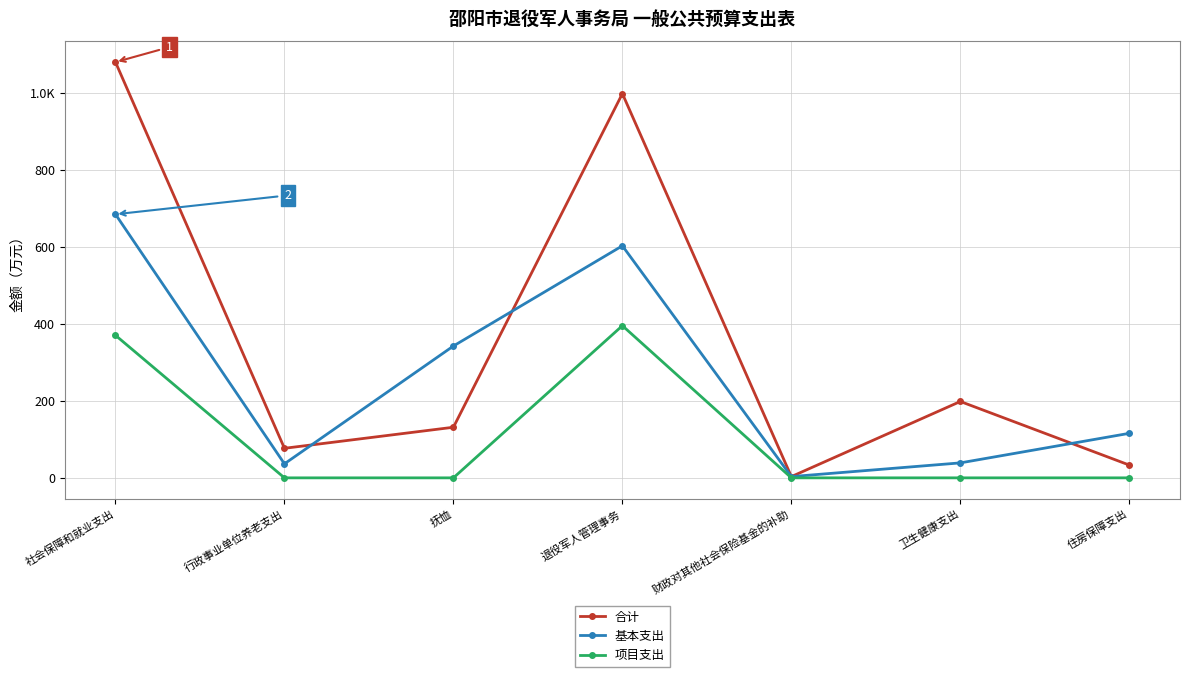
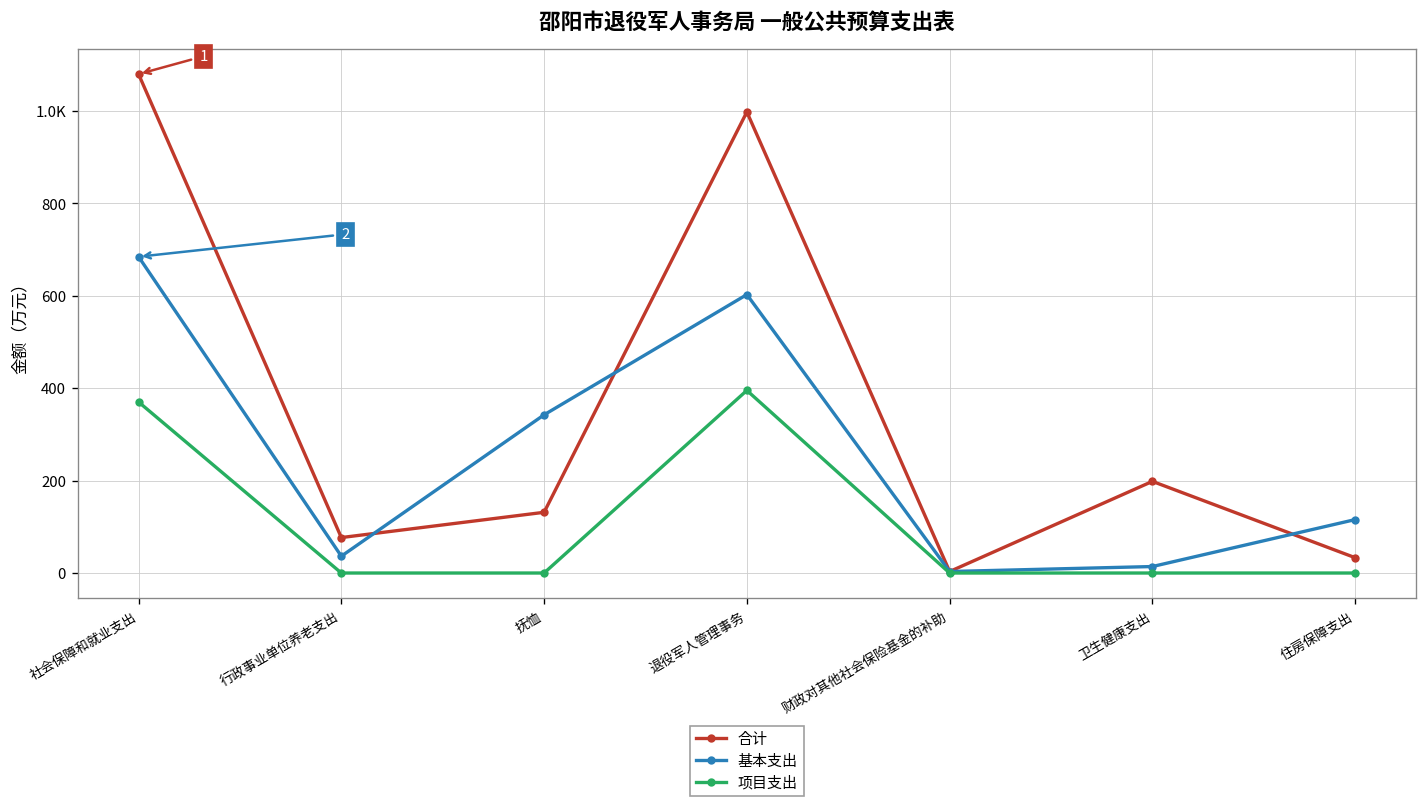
  {
    "合计": {
      "社会保障和就业支出": 1080,
      "行政事业单位养老支出": 80,
      "抚恤": 130,
      "退役军人管理事务": 1000,
      "卫生健康支出": 200,
      "住房保障支出": 30
    },
    "基本支出": {
      "社会保障和就业支出": 680,
      "行政事业单位养老支出": 40,
      "抚恤": 340,
      "退役军人管理事务": 600,
-     "卫生健康支出": 40,
+     "卫生健康支出": 10,
      "住房保障支出": 120
    },
    "项目支出": {
      "社会保障和就业支出": 370,
      "行政事业单位养老支出": 0,
      "抚恤": 0,
      "退役军人管理事务": 400,
      "卫生健康支出": 0,
      "住房保障支出": 0
    }
  }
